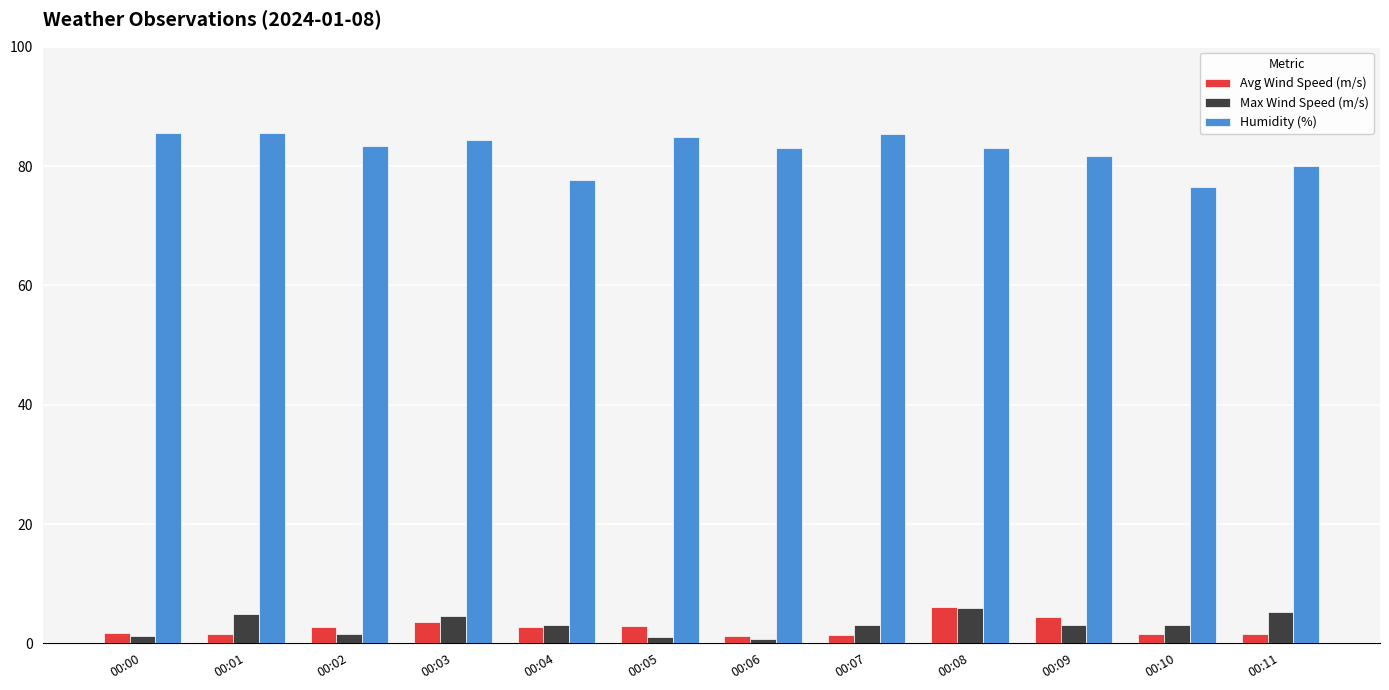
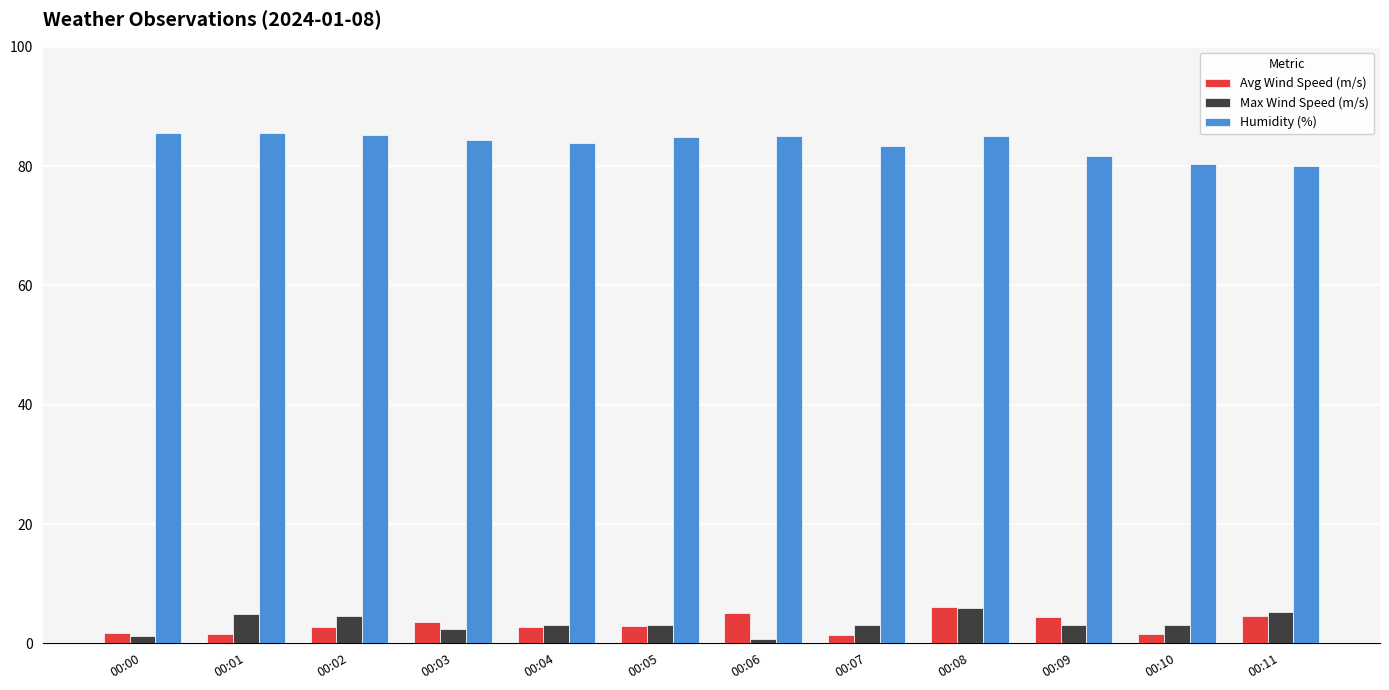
  {
    "Avg Wind Speed (m/s)": {
      "00:00": 2,
      "00:01": 2,
      "00:02": 3,
      "00:03": 4,
      "00:04": 3,
      "00:05": 3,
-     "00:06": 1,
+     "00:06": 5,
      "00:07": 1,
      "00:08": 6,
      "00:09": 4,
      "00:10": 2,
-     "00:11": 2
+     "00:11": 5
    },
    "Max Wind Speed (m/s)": {
      "00:00": 1,
      "00:01": 5,
-     "00:02": 2,
-     "00:03": 5,
+     "00:02": 5,
+     "00:03": 2,
      "00:04": 3,
-     "00:05": 1,
+     "00:05": 3,
      "00:06": 1,
      "00:07": 3,
      "00:08": 6,
      "00:09": 3,
      "00:10": 3,
      "00:11": 5
    },
    "Humidity (%)": {
      "00:00": 86,
      "00:01": 86,
-     "00:02": 83,
+     "00:02": 85,
      "00:03": 84,
-     "00:04": 78,
+     "00:04": 84,
      "00:05": 85,
-     "00:06": 83,
-     "00:07": 85,
-     "00:08": 83,
+     "00:06": 85,
+     "00:07": 83,
+     "00:08": 85,
      "00:09": 82,
-     "00:10": 76,
+     "00:10": 80,
      "00:11": 80
    }
  }
